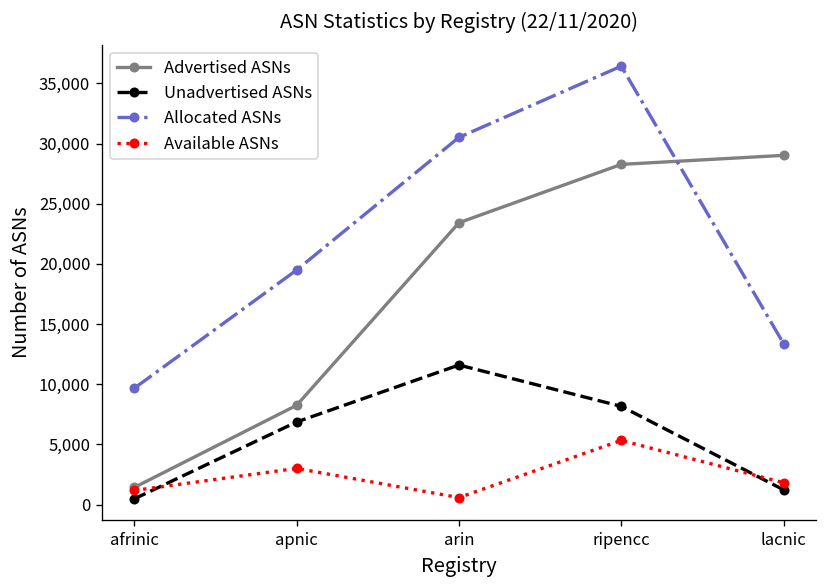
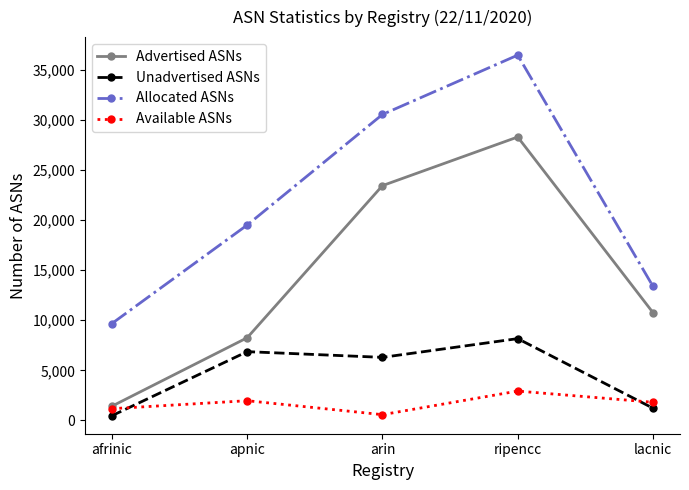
  {
    "Advertised ASNs": {
      "apnic": "8,300",
      "arin": "23,400",
      "ripencc": "28,300",
-     "lacnic": "29,000"
+     "lacnic": "10,800"
    },
    "Unadvertised ASNs": {
      "afrinic": "500",
      "apnic": "6,900",
-     "arin": "11,600",
+     "arin": "6,300",
      "ripencc": "8,200",
      "lacnic": "1,200"
    },
    "Allocated ASNs": {
      "afrinic": "9,700",
      "apnic": "19,500",
      "arin": "30,500",
      "ripencc": "36,400",
      "lacnic": "13,400"
    },
    "Available ASNs": {
-     "apnic": "3,000",
+     "apnic": "2,000",
      "arin": "600",
-     "ripencc": "5,300",
+     "ripencc": "2,900",
      "lacnic": "1,800"
    }
  }
